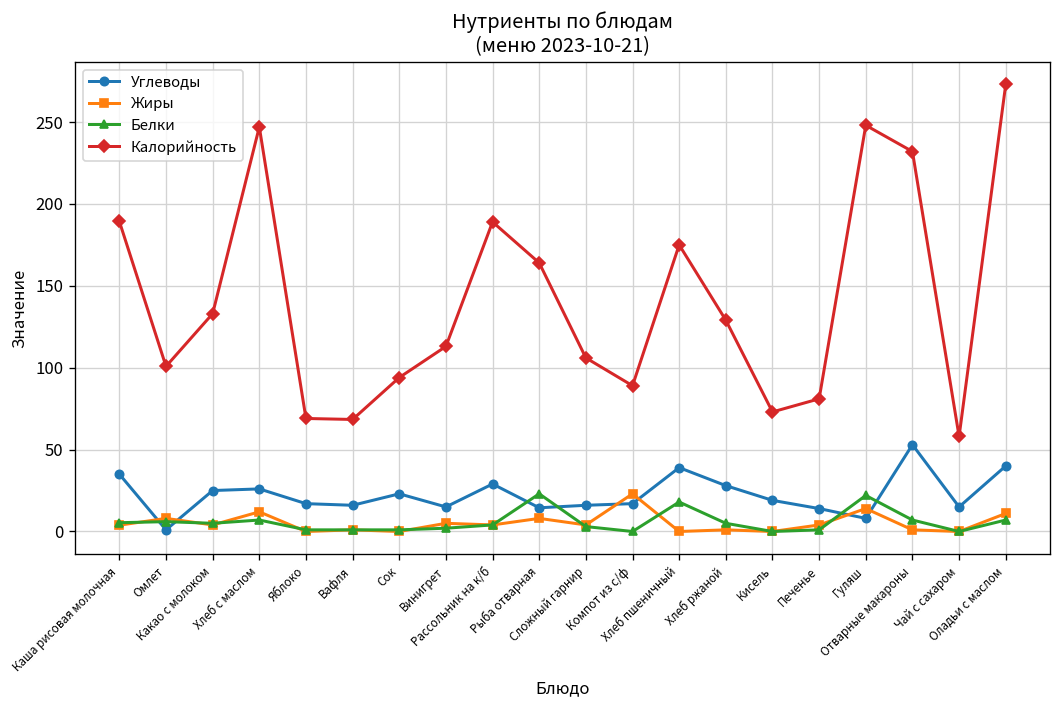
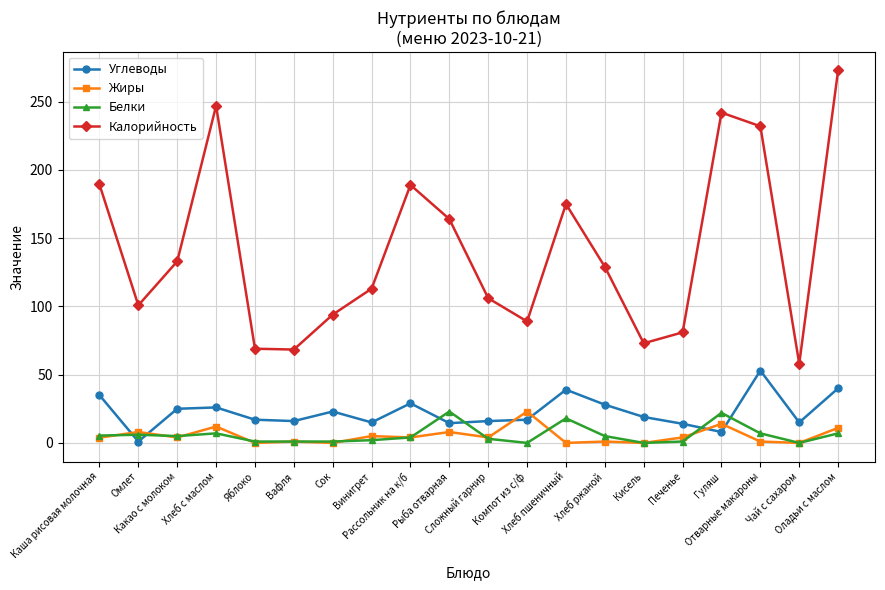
  {
    "Углеводы": {
      "Каша рисовая молочная": 35,
      "Омлет": 1,
      "Какао с молоком": 25,
      "Хлеб с маслом": 26,
      "Яблоко": 17,
      "Вафля": 16,
      "Сок": 23,
      "Винигрет": 15,
      "Рассольник на к/б": 29,
      "Рыба отварная": 14,
      "Сложный гарнир": 16,
      "Компот из с/ф": 17,
      "Хлеб пшеничный": 39,
      "Хлеб ржаной": 28,
      "Кисель": 19,
      "Печенье": 14,
      "Гуляш": 8,
      "Отварные макароны": 53,
      "Чай с сахаром": 15,
      "Оладьи с маслом": 40
    },
    "Жиры": {
      "Омлет": 8,
      "Хлеб с маслом": 12,
      "Винигрет": 5,
      "Рыба отварная": 8,
      "Компот из с/ф": 23,
      "Хлеб пшеничный": 0,
      "Хлеб ржаной": 1,
      "Печенье": 4,
      "Гуляш": 14,
      "Отварные макароны": 1,
      "Оладьи с маслом": 11
    },
    "Белки": {
      "Омлет": 6,
      "Хлеб с маслом": 7,
      "Винигрет": 2,
      "Рыба отварная": 23,
      "Компот из с/ф": 0,
      "Хлеб пшеничный": 18,
      "Хлеб ржаной": 5,
      "Печенье": 1,
      "Гуляш": 22,
      "Отварные макароны": 7,
      "Оладьи с маслом": 7
    },
    "Калорийность": {
      "Каша рисовая молочная": 189,
      "Омлет": 101,
      "Какао с молоком": 133,
      "Хлеб с маслом": 247,
      "Яблоко": 69,
      "Вафля": 68,
      "Сок": 94,
      "Винигрет": 113,
      "Рассольник на к/б": 189,
      "Рыба отварная": 164,
      "Сложный гарнир": 106,
      "Компот из с/ф": 89,
      "Хлеб пшеничный": 175,
      "Хлеб ржаной": 129,
      "Кисель": 73,
      "Печенье": 81,
-     "Гуляш": 248,
+     "Гуляш": 242,
      "Отварные макароны": 232,
      "Чай с сахаром": 58,
      "Оладьи с маслом": 273
    }
  }
